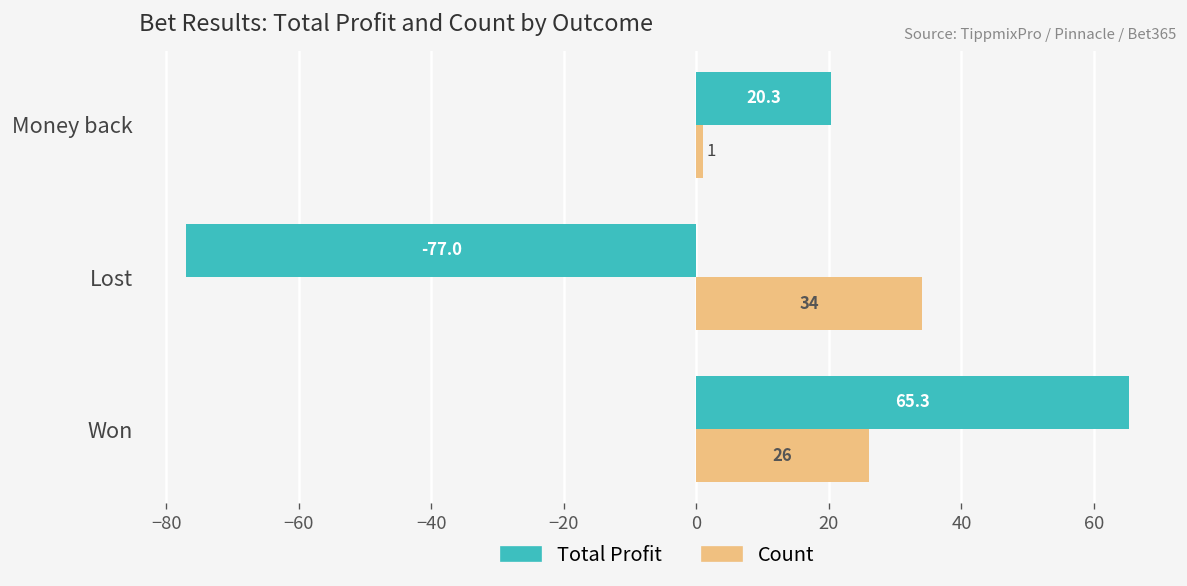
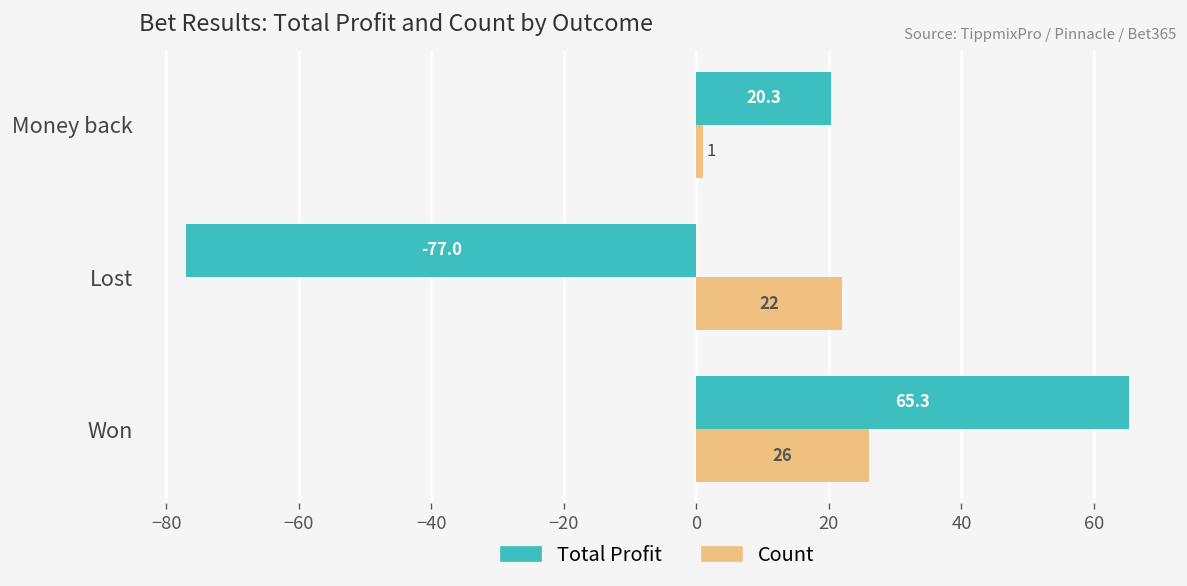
  {
    "Total Profit": {
      "Money back": 20.3,
      "Lost": -77.0,
      "Won": 65.3
    },
    "Count": {
      "Money back": 1,
-     "Lost": 34,
+     "Lost": 22,
      "Won": 26
    }
  }
